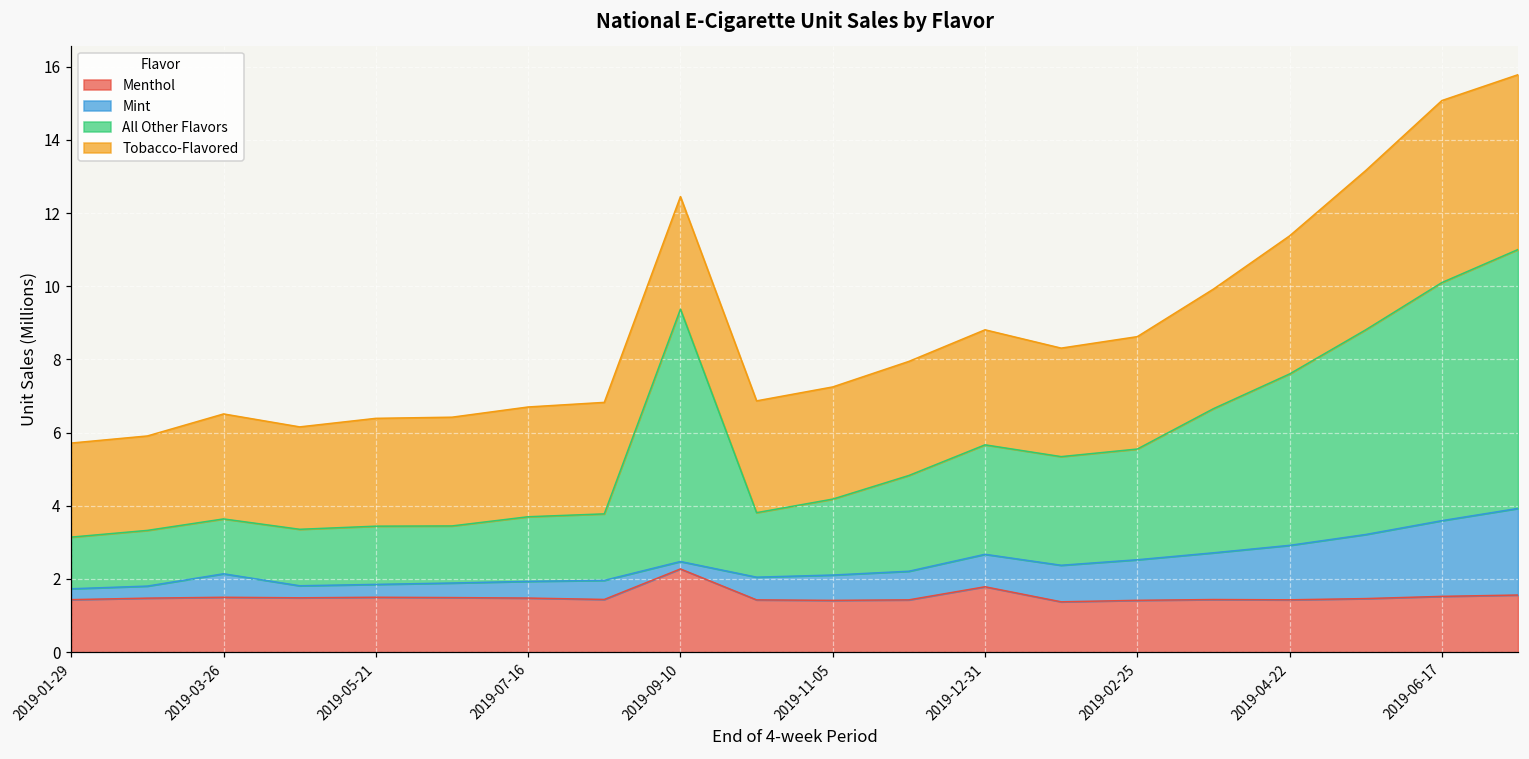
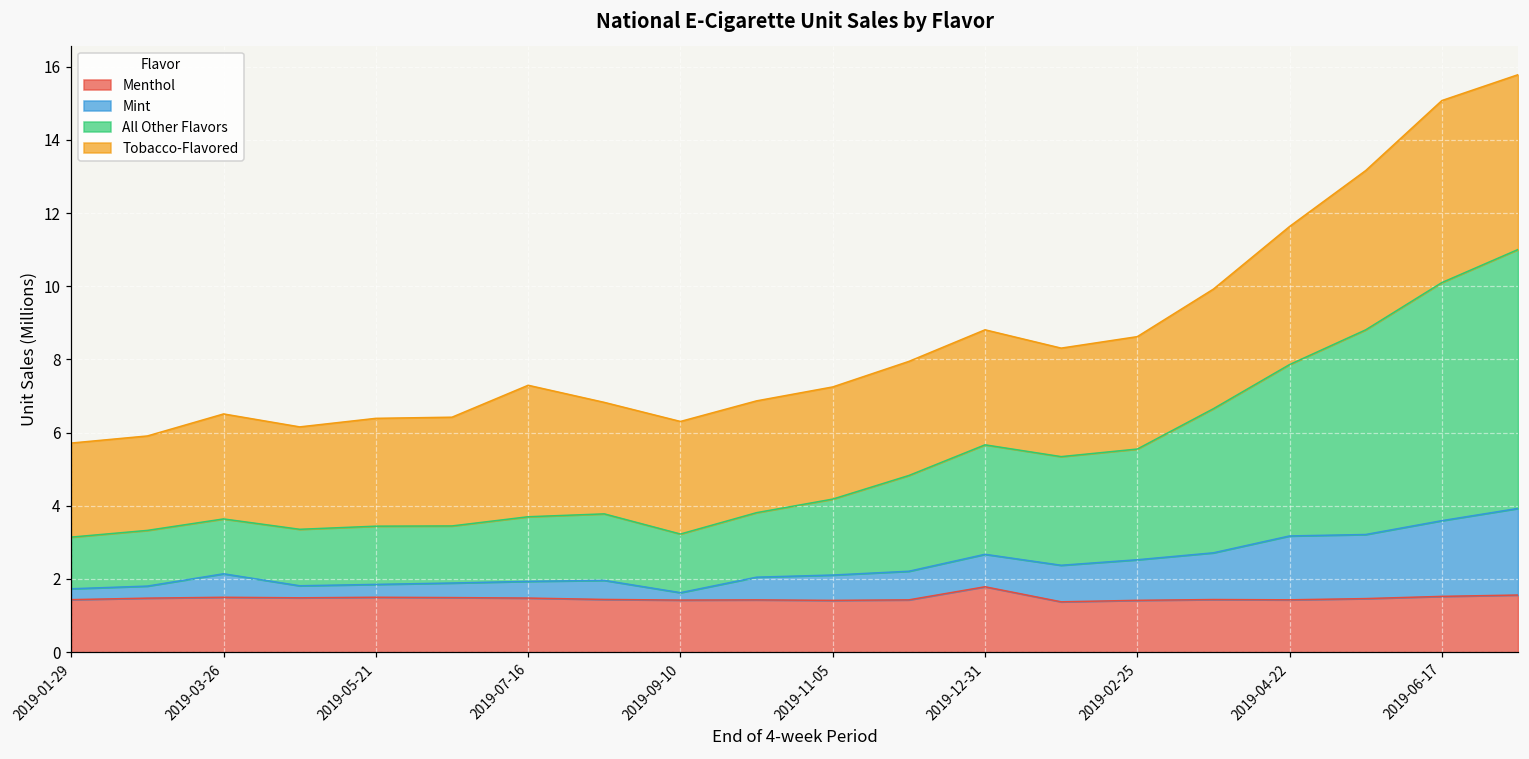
  {
    "Menthol": {
      "2019-01-29": 1.4,
      "2019-03-26": 1.5,
      "2019-05-21": 1.5,
      "2019-07-16": 1.5,
-     "2019-09-10": 2.3,
+     "2019-09-10": 1.4,
      "2019-11-05": 1.4,
      "2019-12-31": 1.8,
      "2019-02-25": 1.4,
      "2019-04-22": 1.4,
      "2019-06-17": 1.5
    },
    "Mint": {
      "2019-01-29": 0.3,
      "2019-03-26": 0.6,
      "2019-05-21": 0.4,
      "2019-07-16": 0.5,
      "2019-09-10": 0.2,
      "2019-11-05": 0.7,
      "2019-12-31": 0.9,
      "2019-02-25": 1.1,
-     "2019-04-22": 1.5,
+     "2019-04-22": 1.7,
      "2019-06-17": 2.1
    },
    "All Other Flavors": {
      "2019-01-29": 1.4,
      "2019-03-26": 1.5,
      "2019-05-21": 1.6,
      "2019-07-16": 1.8,
-     "2019-09-10": 6.9,
+     "2019-09-10": 1.6,
      "2019-11-05": 2.1,
      "2019-12-31": 3.0,
      "2019-02-25": 3.0,
      "2019-04-22": 4.7,
      "2019-06-17": 6.5
    },
    "Tobacco-Flavored": {
      "2019-01-29": 2.6,
      "2019-03-26": 2.9,
      "2019-05-21": 2.9,
-     "2019-07-16": 3.0,
+     "2019-07-16": 3.6,
      "2019-09-10": 3.1,
      "2019-11-05": 3.1,
      "2019-12-31": 3.1,
      "2019-02-25": 3.1,
      "2019-04-22": 3.8,
      "2019-06-17": 5.0
    }
  }
